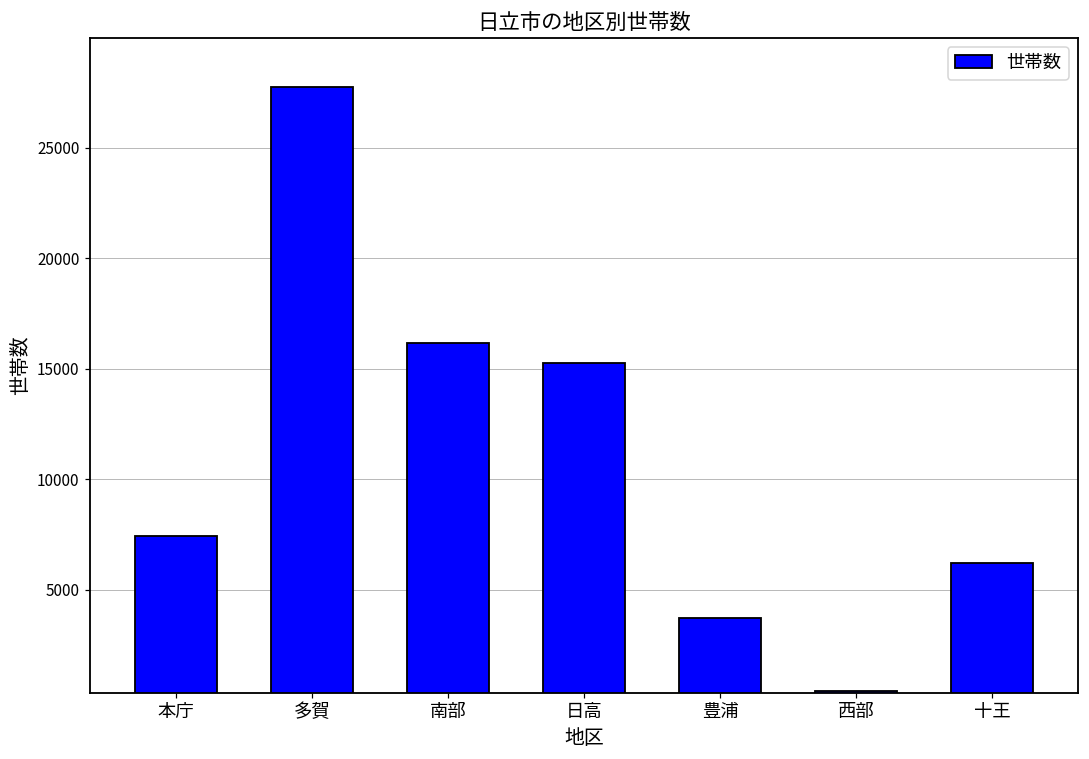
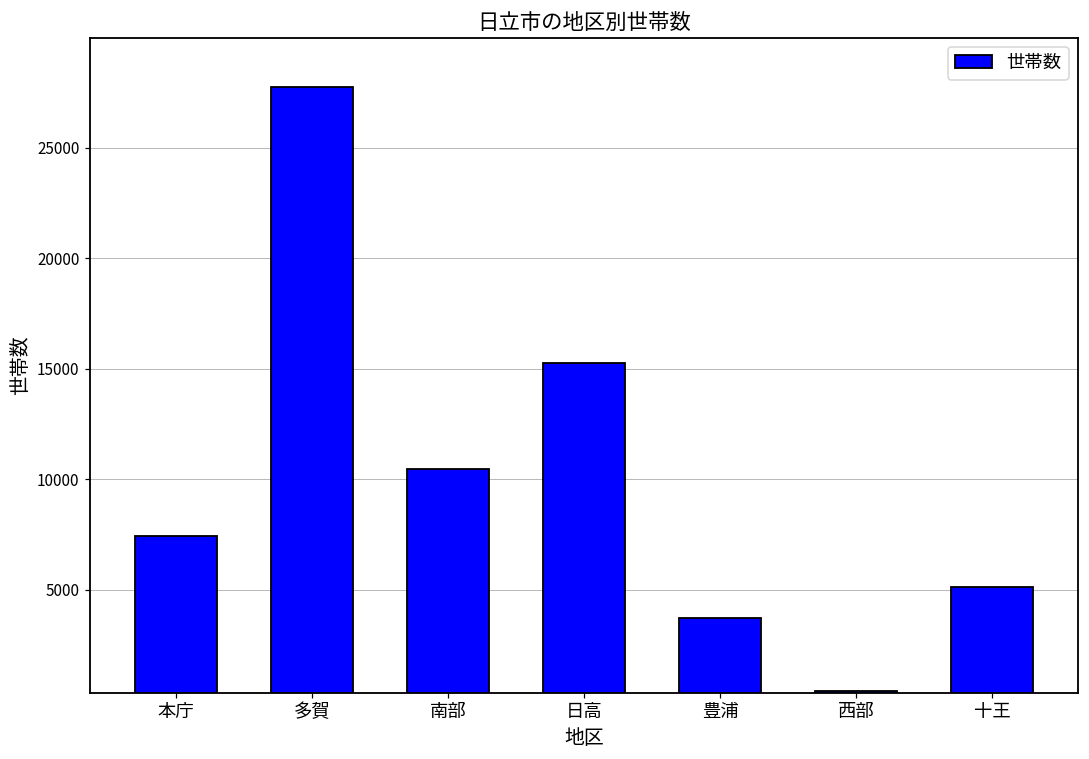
  {
    "本庁": 7500,
    "多賀": 27700,
-   "南部": 16200,
+   "南部": 10500,
    "日高": 15300,
    "豊浦": 3700,
    "西部": 400,
-   "十王": 6200
+   "十王": 5100
  }
